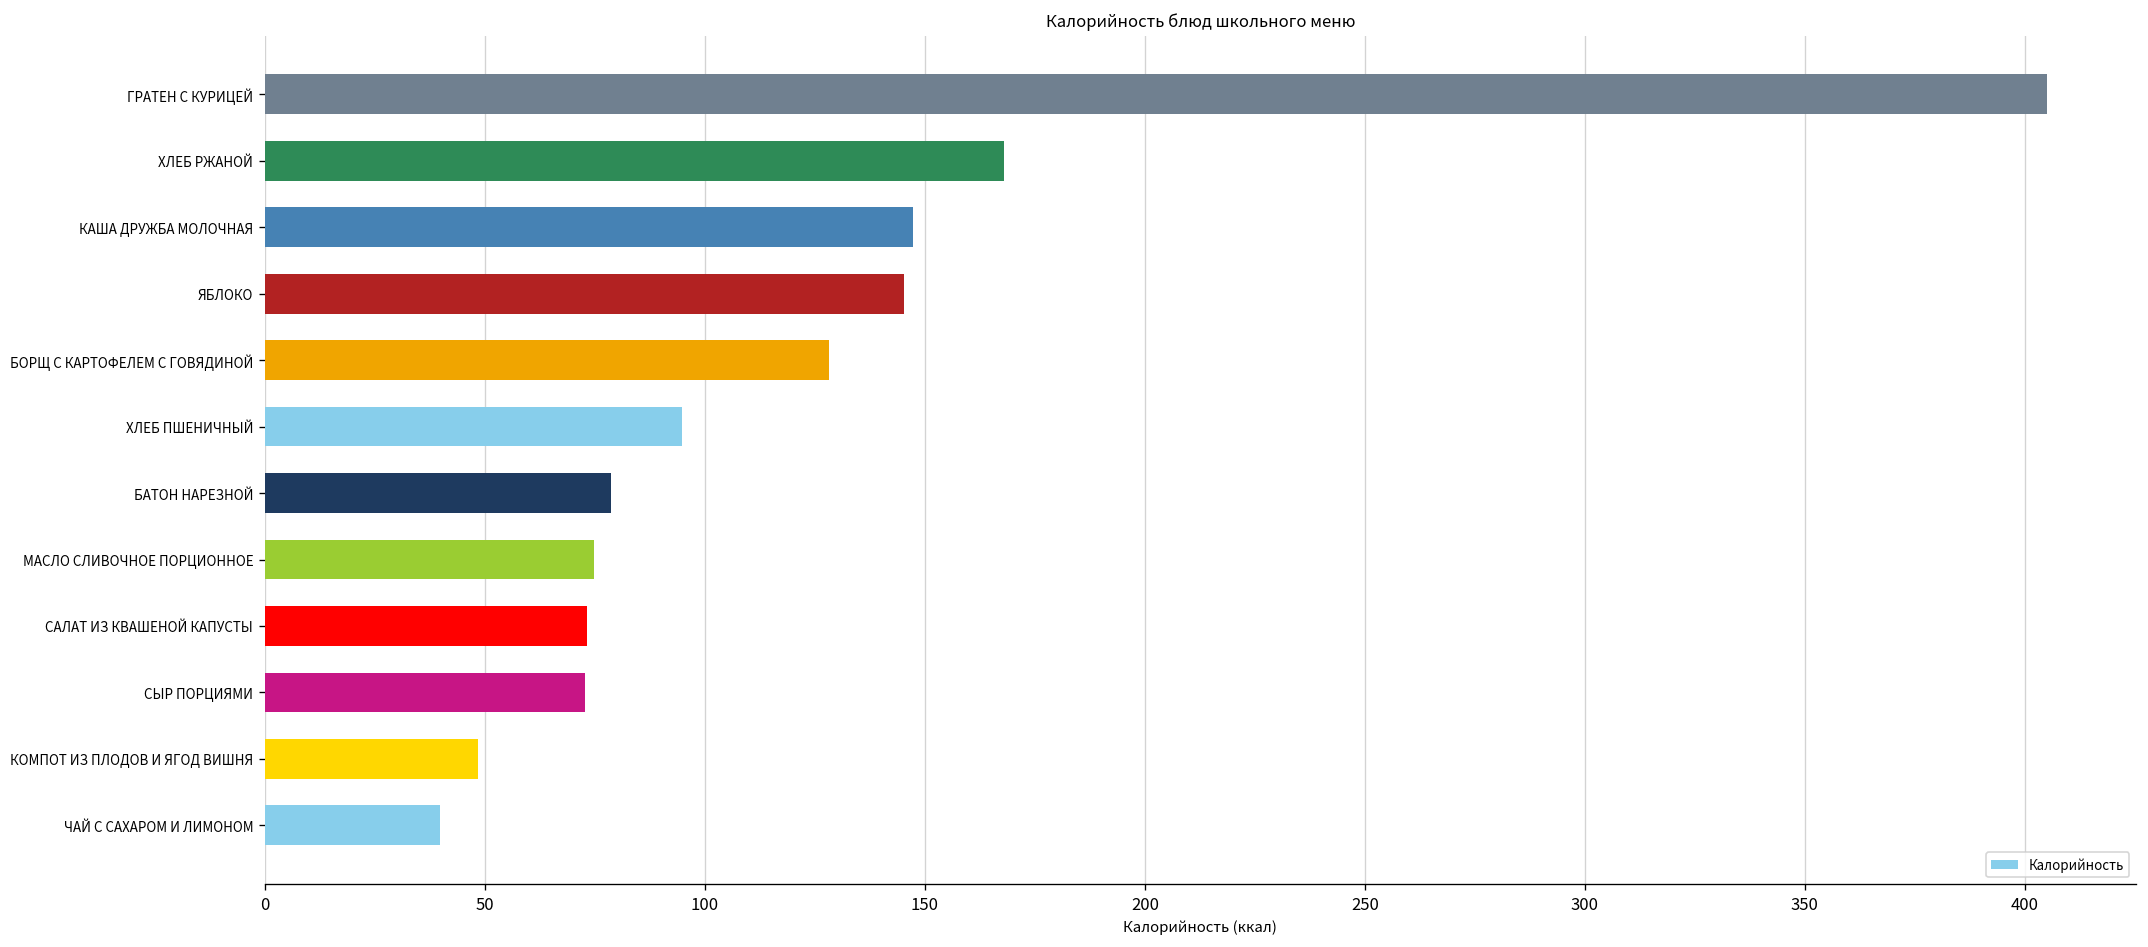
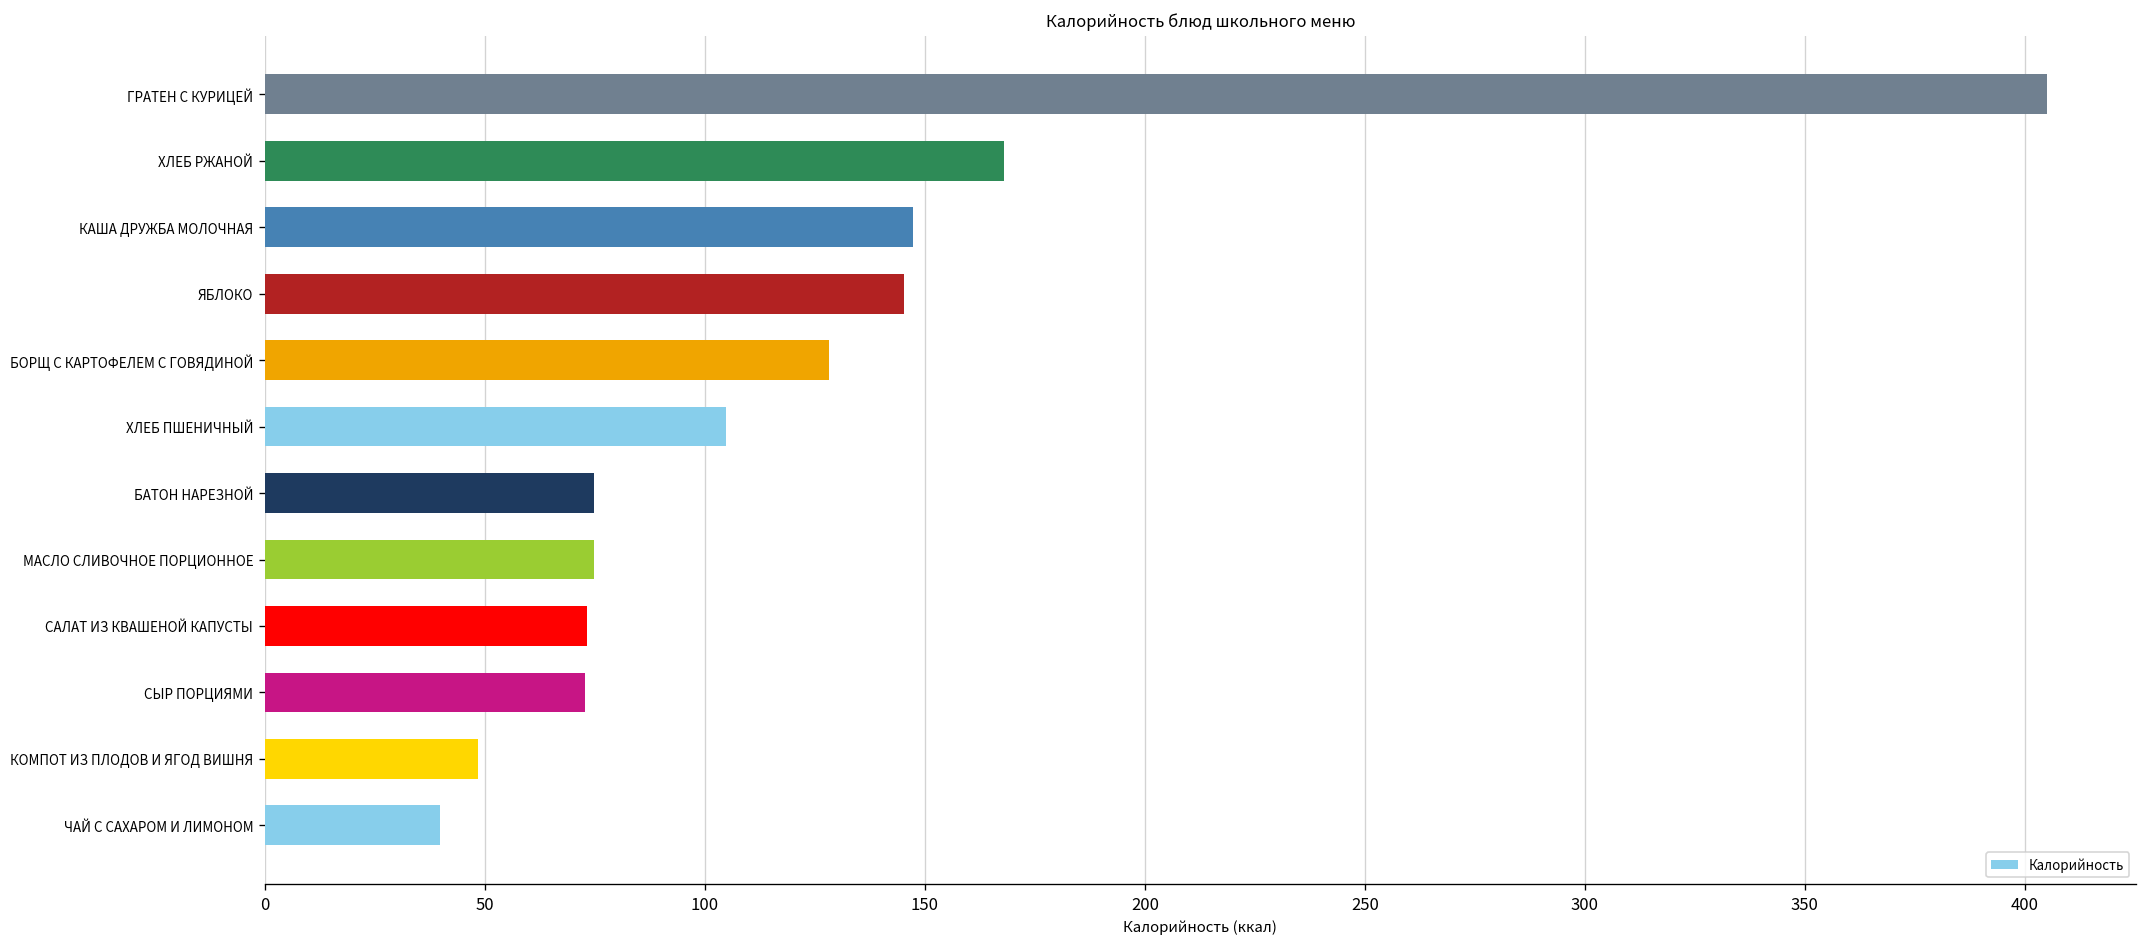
  {
    "ГРАТЕН С КУРИЦЕЙ": 405,
    "ХЛЕБ РЖАНОЙ": 168,
    "КАША ДРУЖБА МОЛОЧНАЯ": 147,
    "ЯБЛОКО": 145,
    "БОРЩ С КАРТОФЕЛЕМ С ГОВЯДИНОЙ": 128,
-   "ХЛЕБ ПШЕНИЧНЫЙ": 95,
-   "БАТОН НАРЕЗНОЙ": 79,
+   "ХЛЕБ ПШЕНИЧНЫЙ": 105,
+   "БАТОН НАРЕЗНОЙ": 75,
    "МАСЛО СЛИВОЧНОЕ ПОРЦИОННОЕ": 75,
    "САЛАТ ИЗ КВАШЕНОЙ КАПУСТЫ": 73,
    "СЫР ПОРЦИЯМИ": 73,
    "КОМПОТ ИЗ ПЛОДОВ И ЯГОД ВИШНЯ": 49,
    "ЧАЙ С САХАРОМ И ЛИМОНОМ": 40
  }
